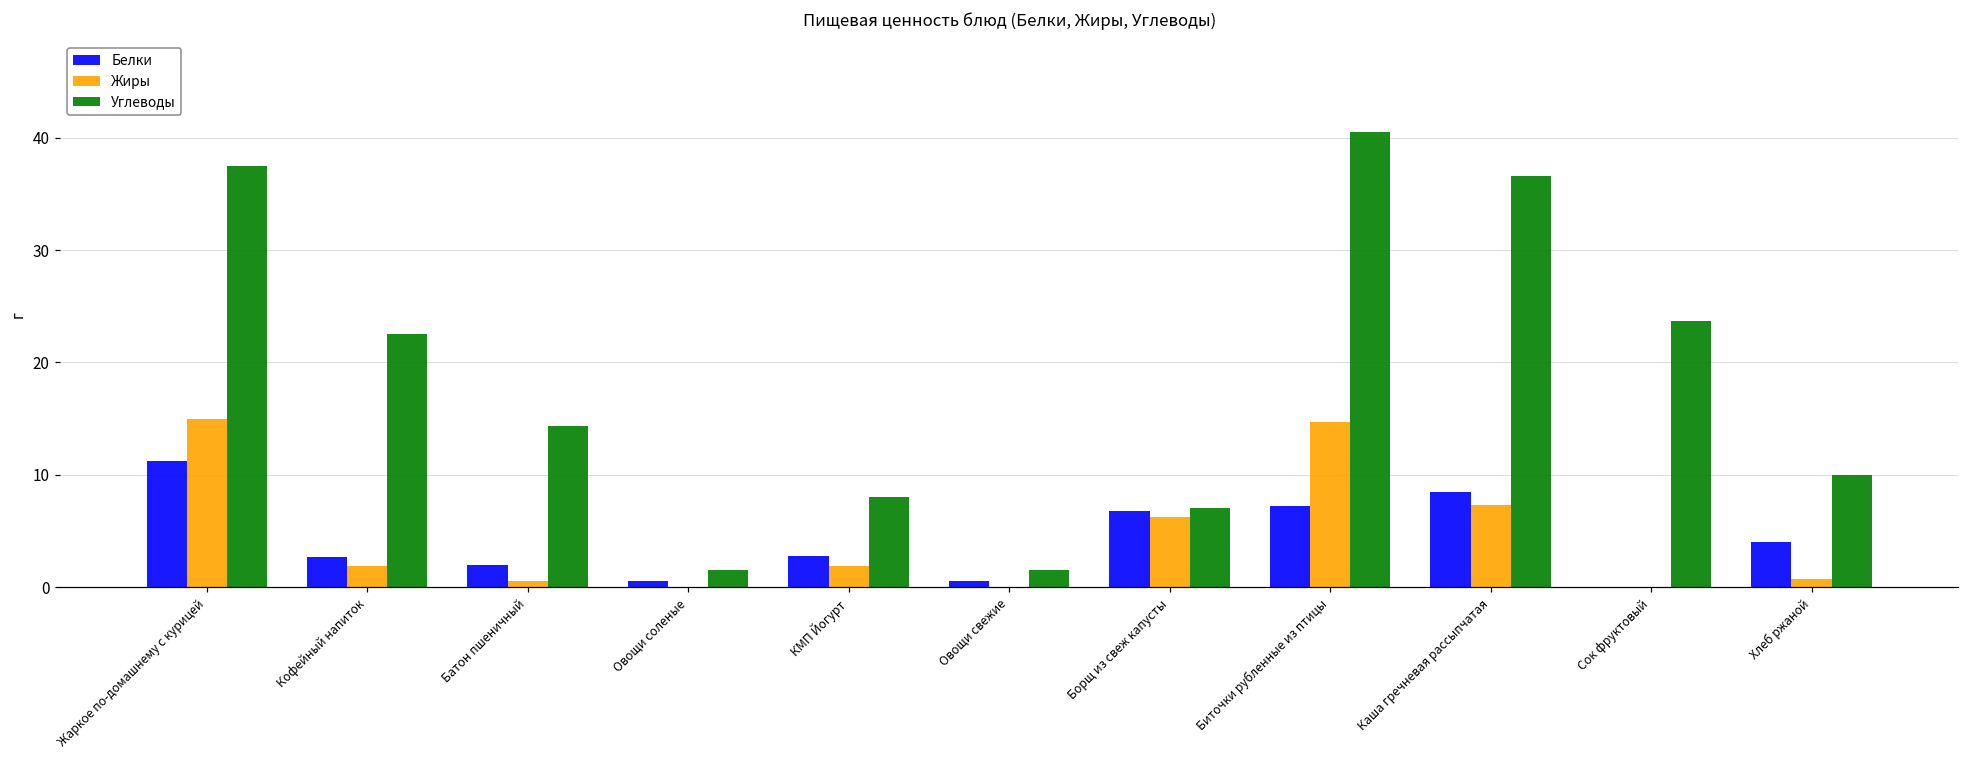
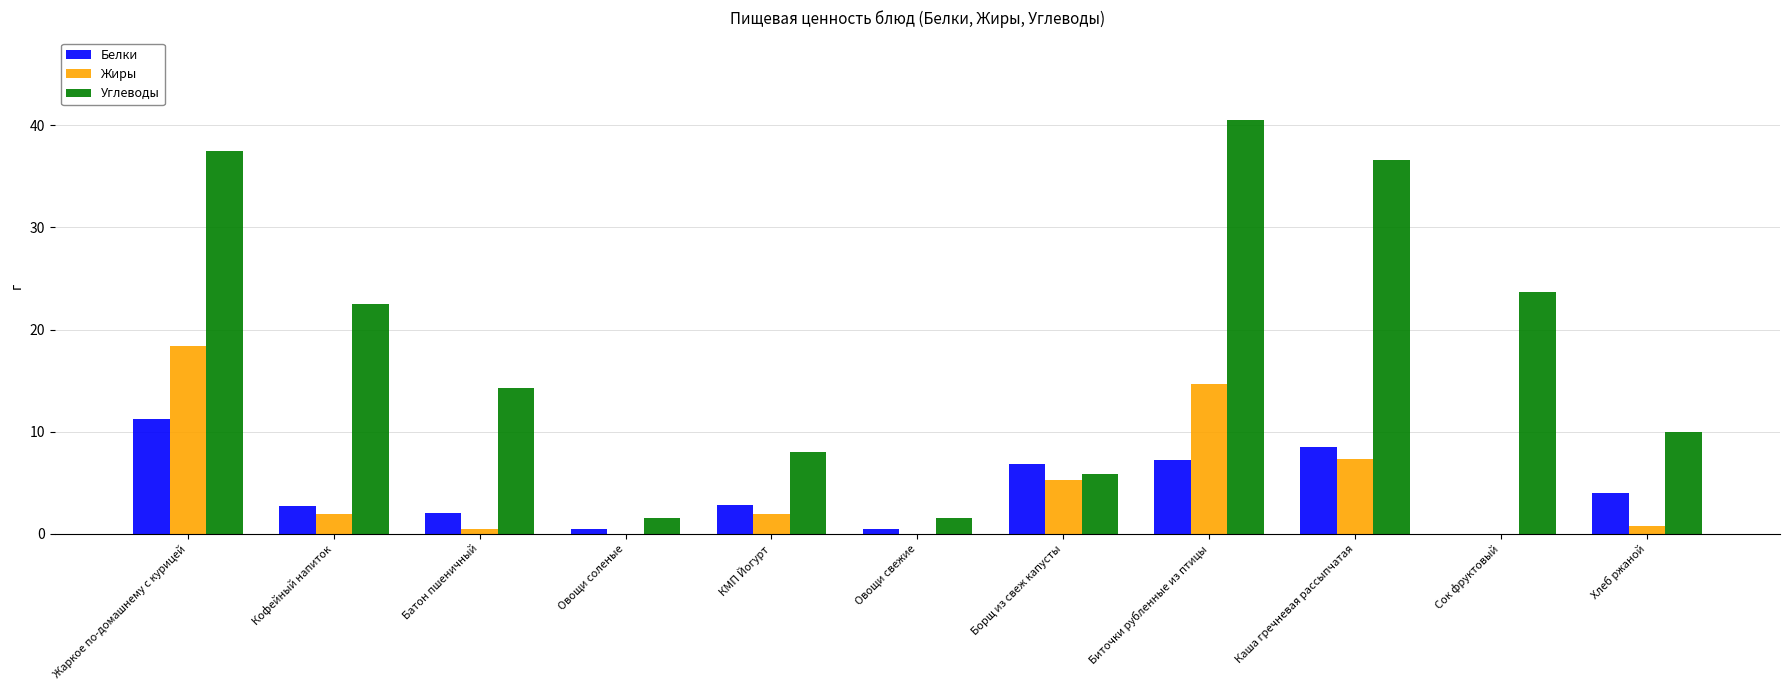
  {
    "Белки": {
      "Жаркое по-домашнему с курицей": 11.3,
      "Кофейный напиток": 2.7,
      "Батон пшеничный": 2.0,
      "Овощи соленые": 0.5,
      "КМП Йогурт": 2.8,
      "Овощи свежие": 0.5,
      "Борщ из свеж капусты": 6.8,
      "Биточки рубленные из птицы": 7.2,
      "Каша гречневая рассыпчатая": 8.5,
      "Сок фруктовый": 0.0,
      "Хлеб ржаной": 4.0
    },
    "Жиры": {
-     "Жаркое по-домашнему с курицей": 15.0,
+     "Жаркое по-домашнему с курицей": 18.4,
      "Кофейный напиток": 1.9,
      "Батон пшеничный": 0.5,
      "Овощи соленые": 0.0,
      "КМП Йогурт": 1.9,
      "Овощи свежие": 0.0,
-     "Борщ из свеж капусты": 6.2,
+     "Борщ из свеж капусты": 5.3,
      "Биточки рубленные из птицы": 14.7,
      "Каша гречневая рассыпчатая": 7.3,
      "Сок фруктовый": 0.0,
      "Хлеб ржаной": 0.7
    },
    "Углеводы": {
      "Жаркое по-домашнему с курицей": 37.5,
      "Кофейный напиток": 22.5,
      "Батон пшеничный": 14.3,
      "Овощи соленые": 1.5,
      "КМП Йогурт": 8.0,
      "Овощи свежие": 1.5,
-     "Борщ из свеж капусты": 7.0,
+     "Борщ из свеж капусты": 5.8,
      "Биточки рубленные из птицы": 40.5,
      "Каша гречневая рассыпчатая": 36.6,
      "Сок фруктовый": 23.7,
      "Хлеб ржаной": 10.0
    }
  }
